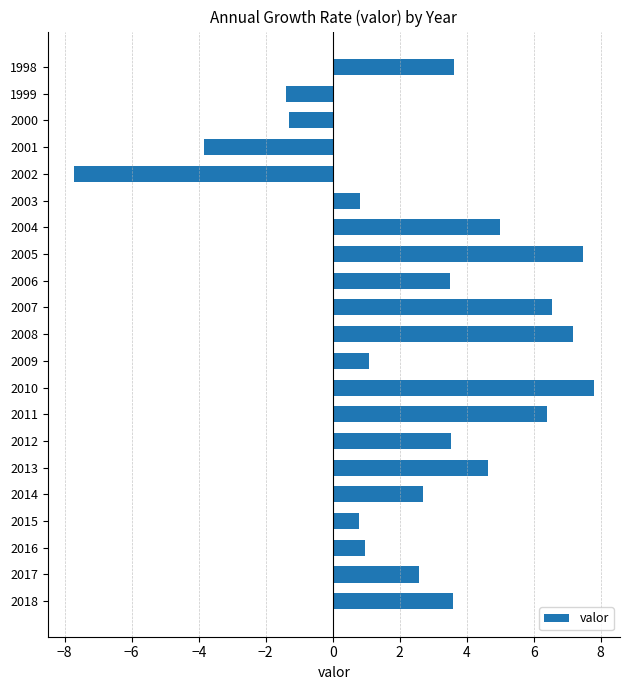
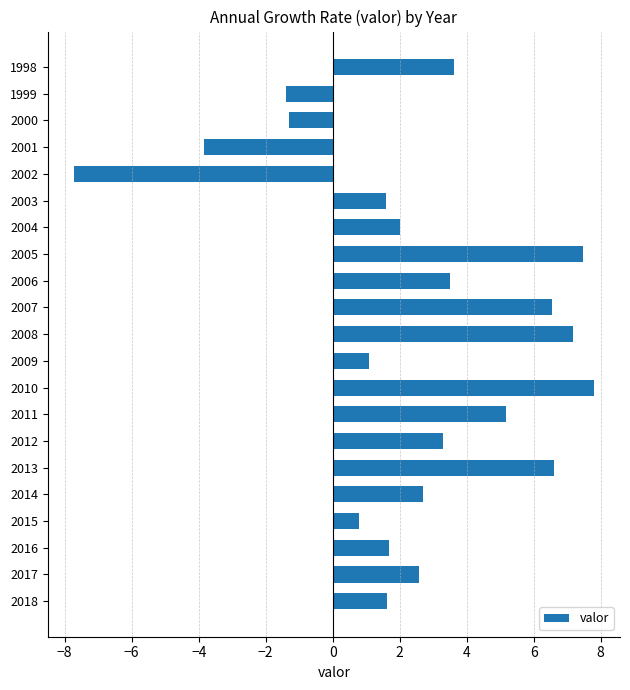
  {
    "1998": 3.6,
    "1999": -1.4,
    "2000": -1.3,
    "2001": -3.8,
    "2002": -7.7,
-   "2003": 0.8,
-   "2004": 5,
+   "2003": 1.6,
+   "2004": 2,
    "2005": 7.5,
    "2006": 3.5,
    "2007": 6.5,
    "2008": 7.2,
    "2009": 1.1,
    "2010": 7.8,
-   "2011": 6.4,
-   "2012": 3.5,
-   "2013": 4.6,
+   "2011": 5.2,
+   "2012": 3.3,
+   "2013": 6.6,
    "2014": 2.7,
    "2015": 0.8,
-   "2016": 1.0,
+   "2016": 1.7,
    "2017": 2.6,
-   "2018": 3.6
+   "2018": 1.6
  }
